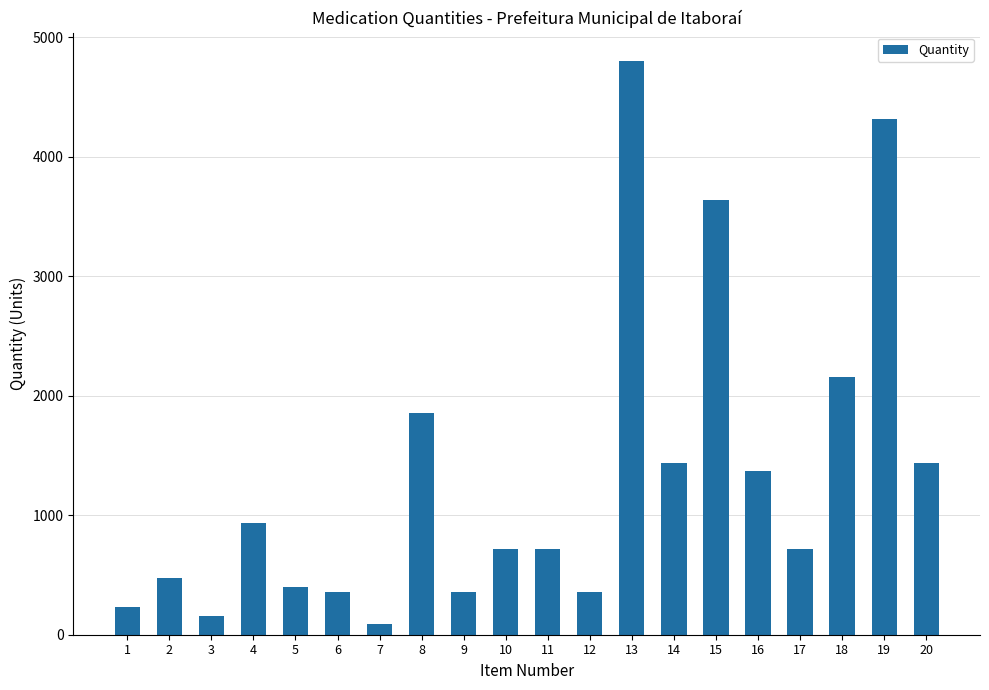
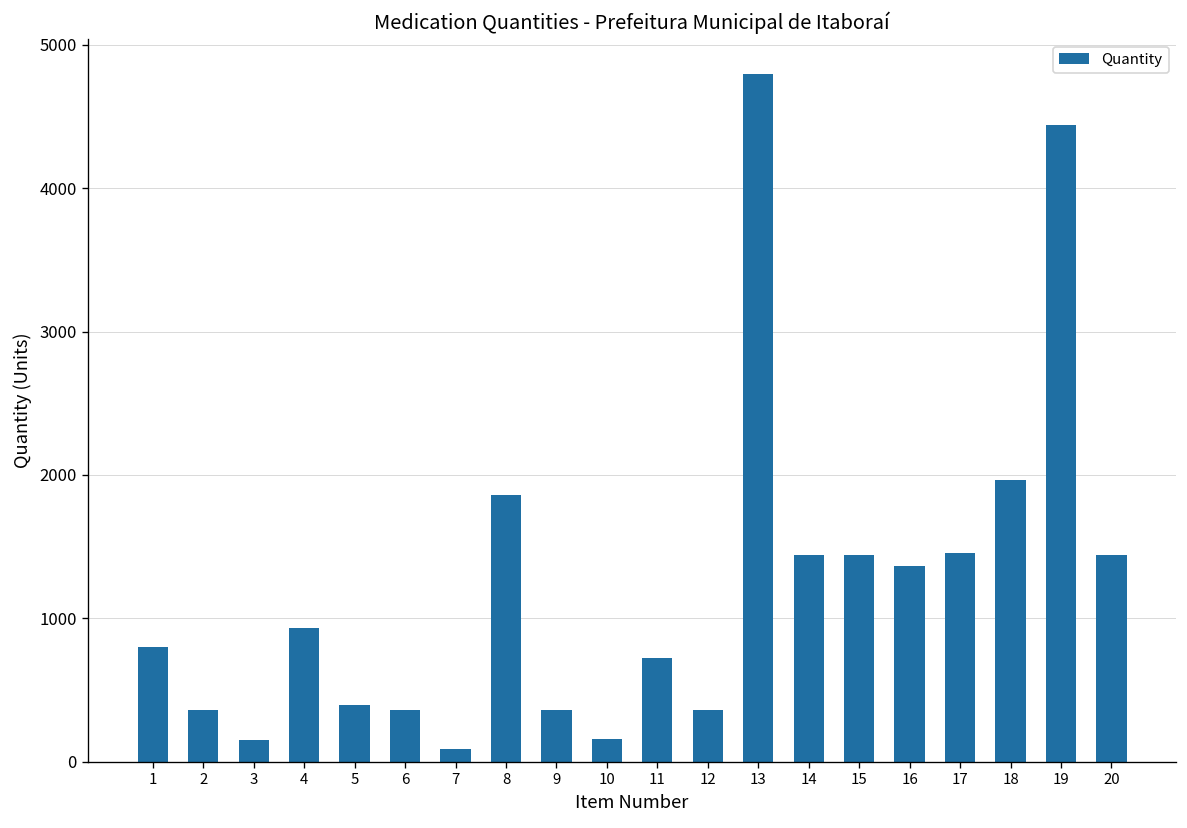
  {
-   "1": 230,
-   "2": 480,
+   "1": 800,
+   "2": 360,
    "3": 150,
    "4": 930,
    "5": 400,
    "6": 360,
    "7": 90,
    "8": 1860,
    "9": 360,
-   "10": 720,
+   "10": 160,
    "11": 720,
    "12": 360,
    "13": 4800,
    "14": 1440,
-   "15": 3640,
+   "15": 1440,
    "16": 1370,
-   "17": 720,
-   "18": 2160,
-   "19": 4320,
+   "17": 1460,
+   "18": 1970,
+   "19": 4440,
    "20": 1440
  }
